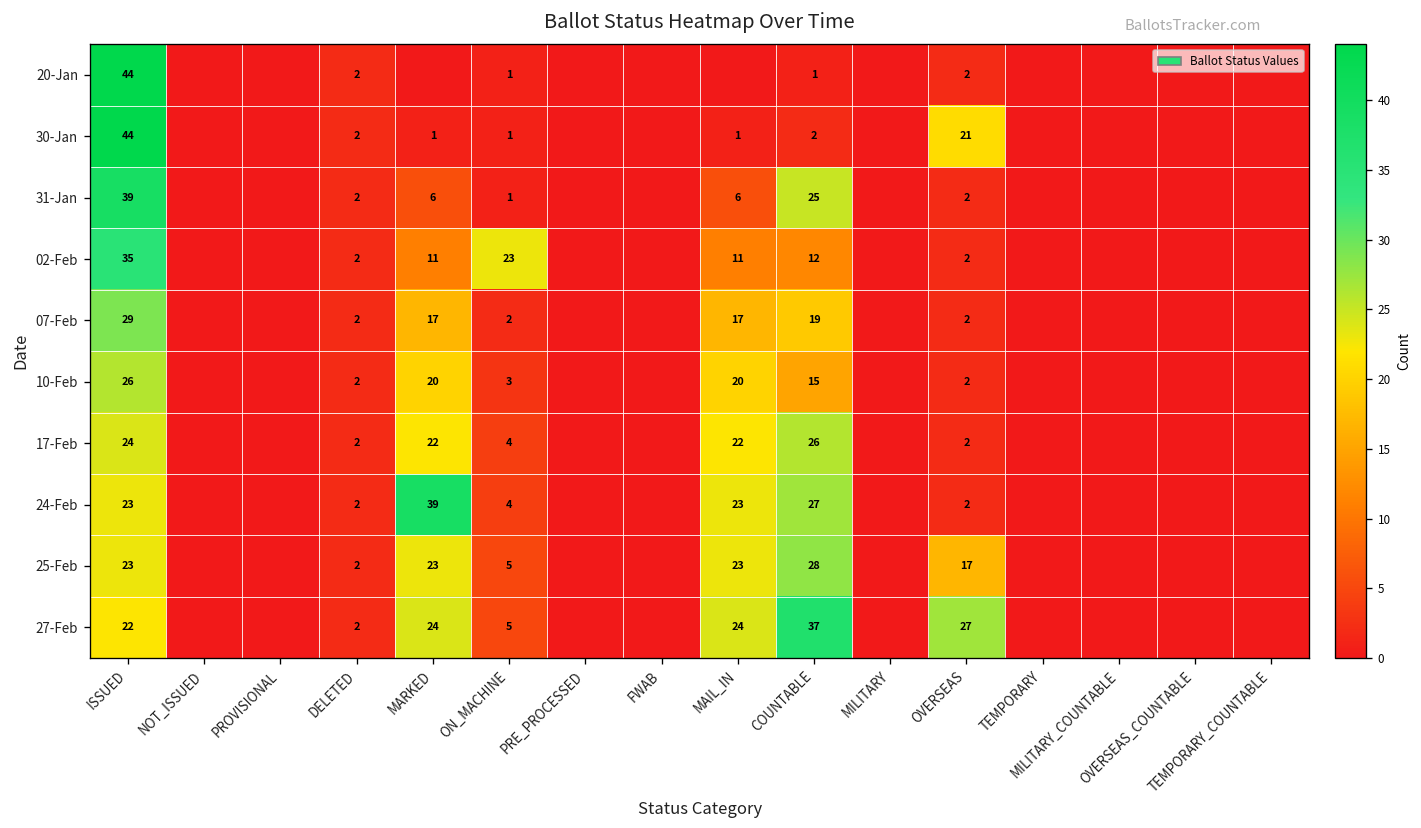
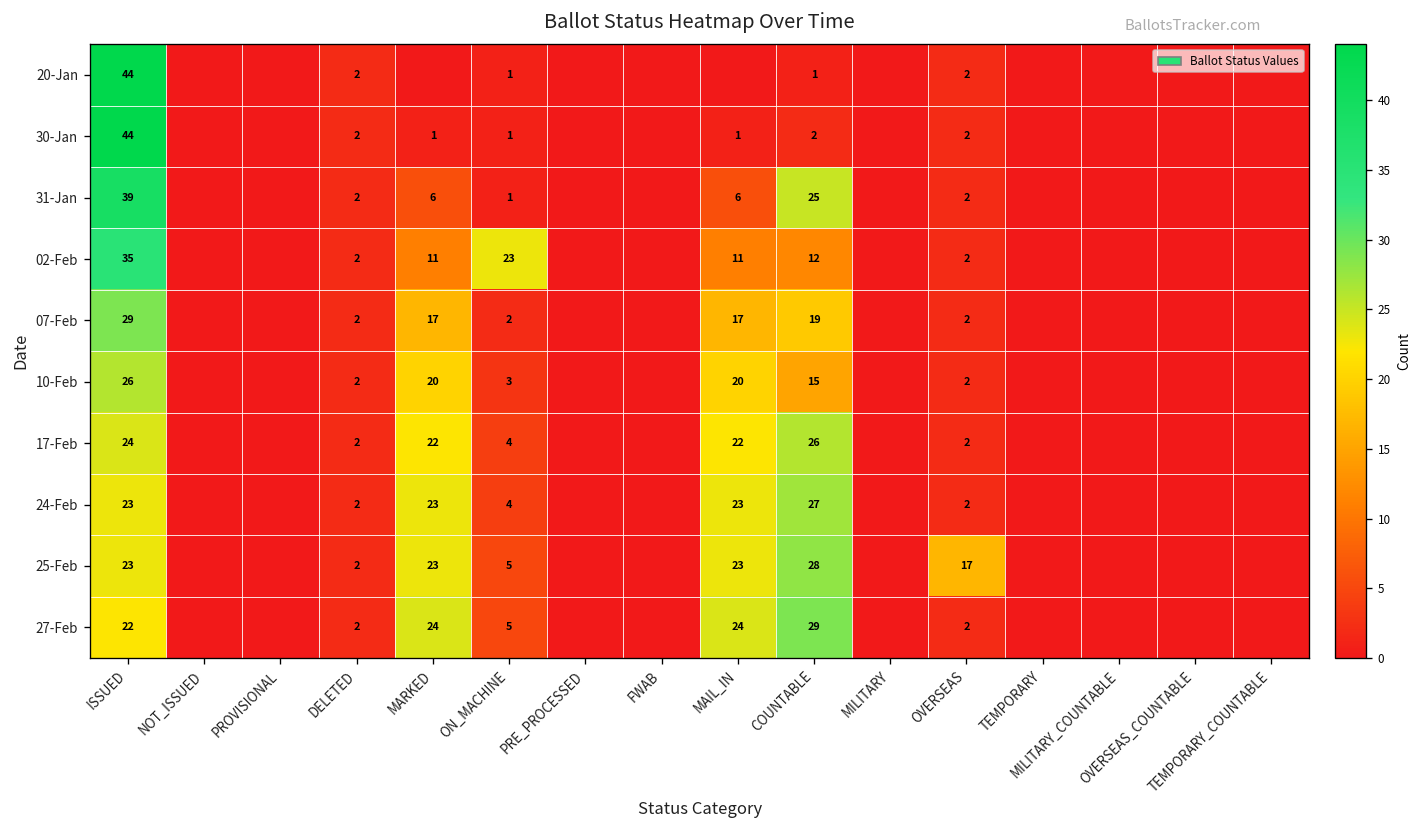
  {
    "20-Jan": {
      "ISSUED": 44,
      "DELETED": 2,
      "ON_MACHINE": 1,
      "COUNTABLE": 1,
      "OVERSEAS": 2
    },
    "30-Jan": {
      "ISSUED": 44,
      "DELETED": 2,
      "MARKED": 1,
      "ON_MACHINE": 1,
      "MAIL_IN": 1,
      "COUNTABLE": 2,
-     "OVERSEAS": 21
+     "OVERSEAS": 2
    },
    "31-Jan": {
      "ISSUED": 39,
      "DELETED": 2,
      "MARKED": 6,
      "ON_MACHINE": 1,
      "MAIL_IN": 6,
      "COUNTABLE": 25,
      "OVERSEAS": 2
    },
    "02-Feb": {
      "ISSUED": 35,
      "DELETED": 2,
      "MARKED": 11,
      "ON_MACHINE": 23,
      "MAIL_IN": 11,
      "COUNTABLE": 12,
      "OVERSEAS": 2
    },
    "07-Feb": {
      "ISSUED": 29,
      "DELETED": 2,
      "MARKED": 17,
      "ON_MACHINE": 2,
      "MAIL_IN": 17,
      "COUNTABLE": 19,
      "OVERSEAS": 2
    },
    "10-Feb": {
      "ISSUED": 26,
      "DELETED": 2,
      "MARKED": 20,
      "ON_MACHINE": 3,
      "MAIL_IN": 20,
      "COUNTABLE": 15,
      "OVERSEAS": 2
    },
    "17-Feb": {
      "ISSUED": 24,
      "DELETED": 2,
      "MARKED": 22,
      "ON_MACHINE": 4,
      "MAIL_IN": 22,
      "COUNTABLE": 26,
      "OVERSEAS": 2
    },
    "24-Feb": {
      "ISSUED": 23,
      "DELETED": 2,
-     "MARKED": 39,
+     "MARKED": 23,
      "ON_MACHINE": 4,
      "MAIL_IN": 23,
      "COUNTABLE": 27,
      "OVERSEAS": 2
    },
    "25-Feb": {
      "ISSUED": 23,
      "DELETED": 2,
      "MARKED": 23,
      "ON_MACHINE": 5,
      "MAIL_IN": 23,
      "COUNTABLE": 28,
      "OVERSEAS": 17
    },
    "27-Feb": {
      "ISSUED": 22,
      "DELETED": 2,
      "MARKED": 24,
      "ON_MACHINE": 5,
      "MAIL_IN": 24,
-     "COUNTABLE": 37,
-     "OVERSEAS": 27
+     "COUNTABLE": 29,
+     "OVERSEAS": 2
    }
  }
